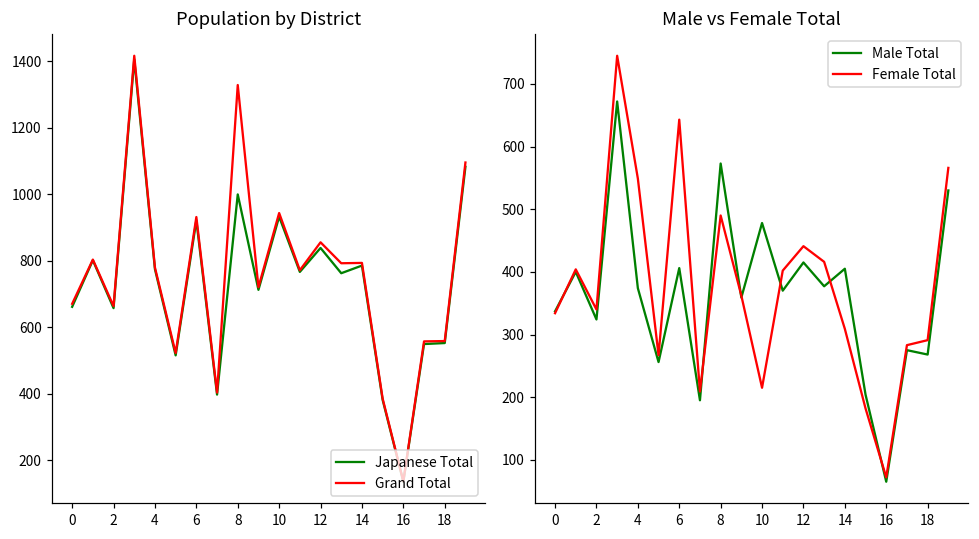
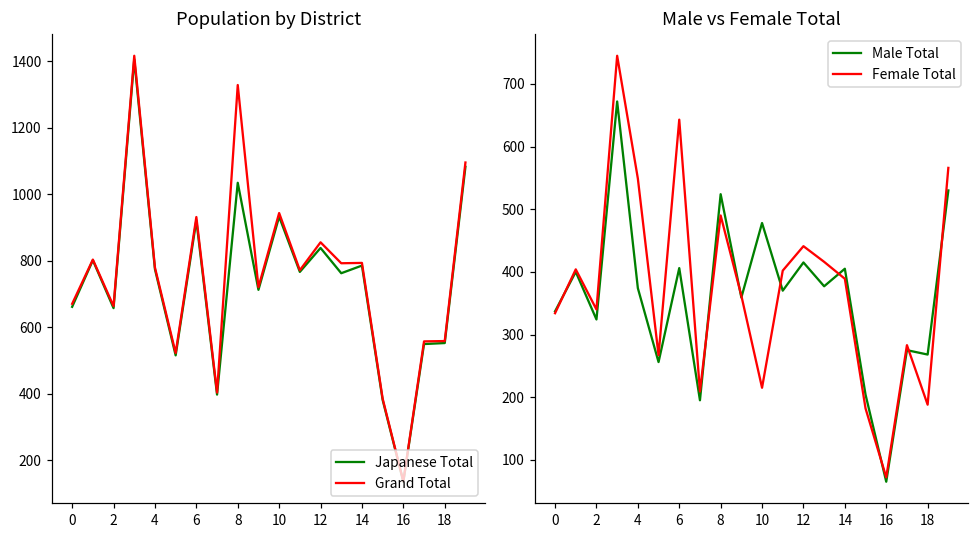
  {
    "Population by District": {
      "Japanese Total": {
        "0": 660,
        "6": 920,
-       "8": 1000,
+       "8": 1040,
        "10": 930,
        "12": 840
      },
      "Grand Total": {
        "0": 670,
        "6": 930,
        "8": 1330,
        "10": 940,
        "12": 860
      }
    },
    "Male vs Female Total": {
      "Male Total": {
        "2": 320,
        "4": 370,
        "6": 410,
-       "8": 570,
+       "8": 520,
        "10": 480,
        "12": 420,
        "14": 410,
        "16": 70,
        "18": 270
      },
      "Female Total": {
        "2": 340,
        "4": 550,
        "6": 640,
        "8": 490,
        "10": 220,
        "12": 440,
-       "14": 310,
+       "14": 390,
        "16": 70,
-       "18": 290
+       "18": 190
      }
    }
  }
